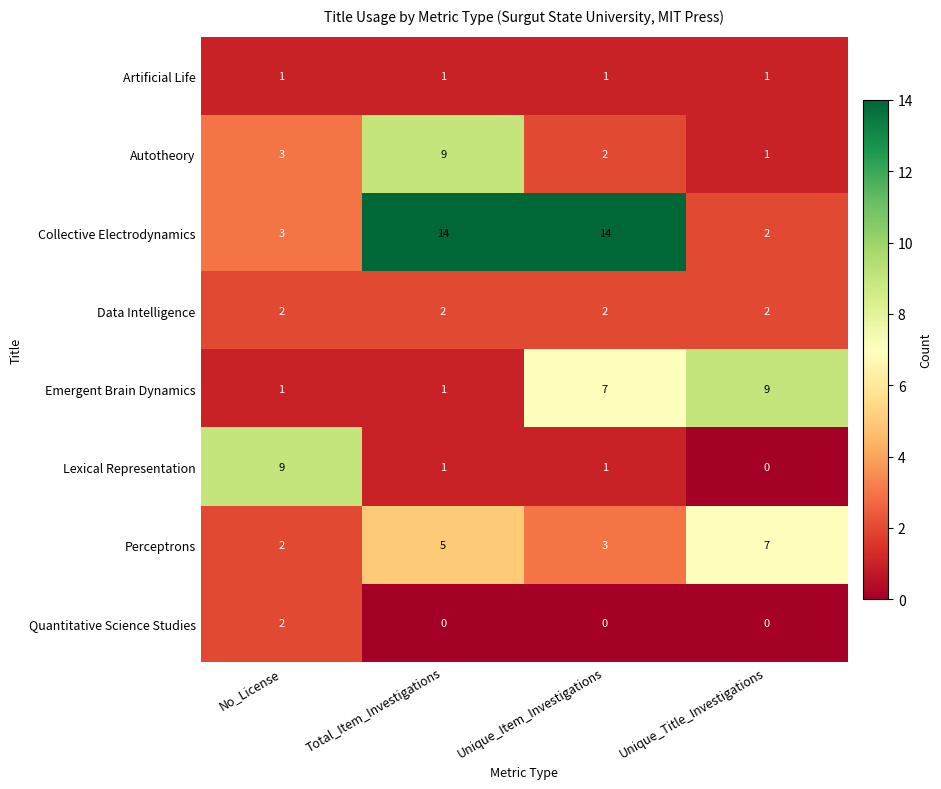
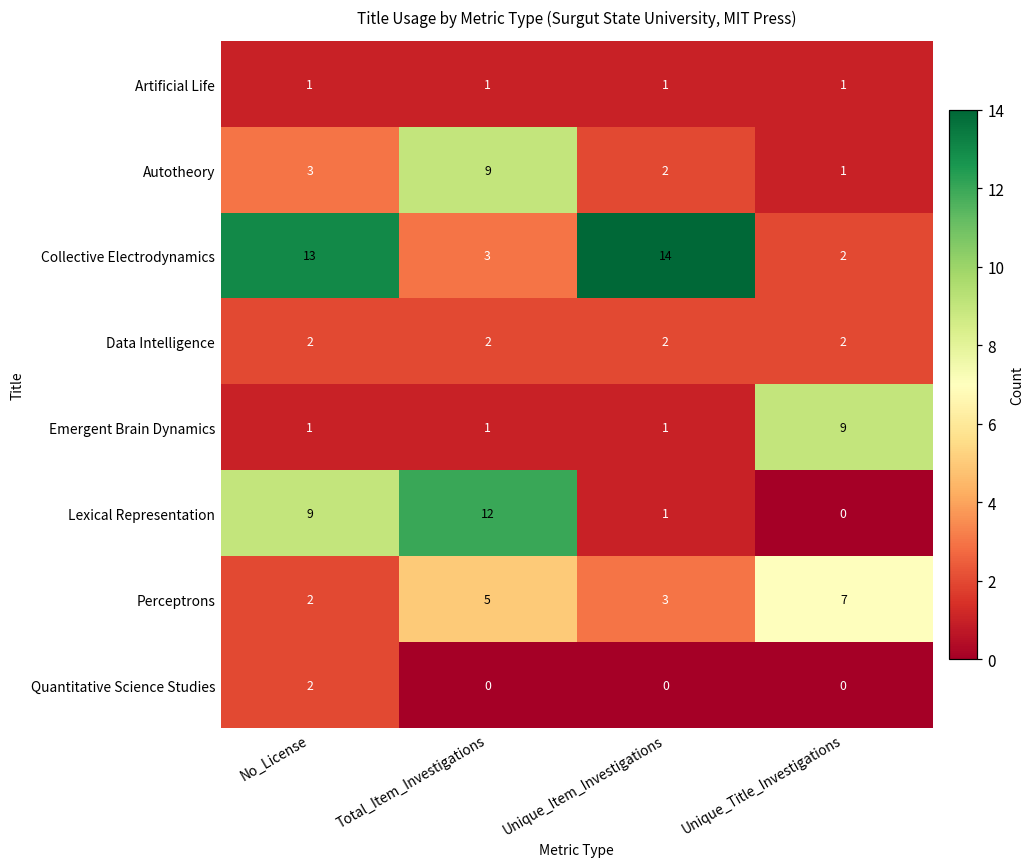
  {
    "Artificial Life": {
      "No_License": 1,
      "Total_Item_Investigations": 1,
      "Unique_Item_Investigations": 1,
      "Unique_Title_Investigations": 1
    },
    "Autotheory": {
      "No_License": 3,
      "Total_Item_Investigations": 9,
      "Unique_Item_Investigations": 2,
      "Unique_Title_Investigations": 1
    },
    "Collective Electrodynamics": {
-     "No_License": 3,
-     "Total_Item_Investigations": 14,
+     "No_License": 13,
+     "Total_Item_Investigations": 3,
      "Unique_Item_Investigations": 14,
      "Unique_Title_Investigations": 2
    },
    "Data Intelligence": {
      "No_License": 2,
      "Total_Item_Investigations": 2,
      "Unique_Item_Investigations": 2,
      "Unique_Title_Investigations": 2
    },
    "Emergent Brain Dynamics": {
      "No_License": 1,
      "Total_Item_Investigations": 1,
-     "Unique_Item_Investigations": 7,
+     "Unique_Item_Investigations": 1,
      "Unique_Title_Investigations": 9
    },
    "Lexical Representation": {
      "No_License": 9,
-     "Total_Item_Investigations": 1,
+     "Total_Item_Investigations": 12,
      "Unique_Item_Investigations": 1,
      "Unique_Title_Investigations": 0
    },
    "Perceptrons": {
      "No_License": 2,
      "Total_Item_Investigations": 5,
      "Unique_Item_Investigations": 3,
      "Unique_Title_Investigations": 7
    },
    "Quantitative Science Studies": {
      "No_License": 2,
      "Total_Item_Investigations": 0,
      "Unique_Item_Investigations": 0,
      "Unique_Title_Investigations": 0
    }
  }
